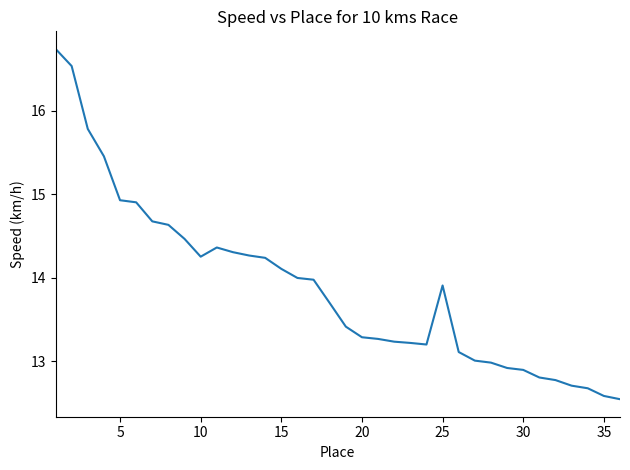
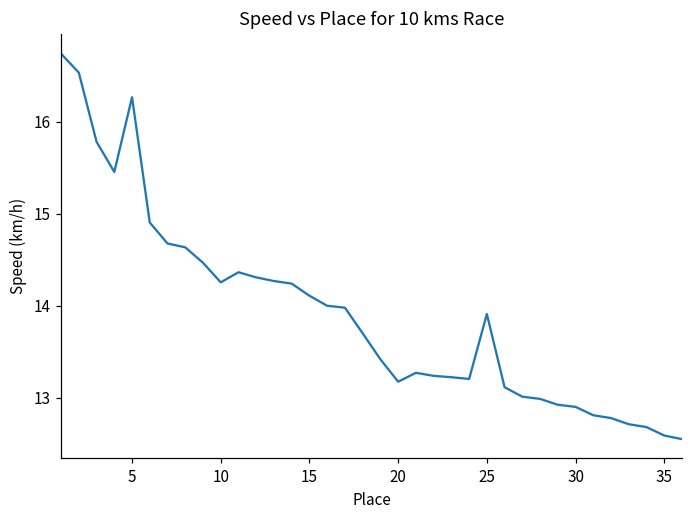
  {
-   "5": 14.9,
+   "5": 16.3,
    "10": 14.3,
    "15": 14.1,
-   "20": 13.3,
+   "20": 13.2,
    "25": 13.9,
    "30": 12.9,
    "35": 12.6
  }
